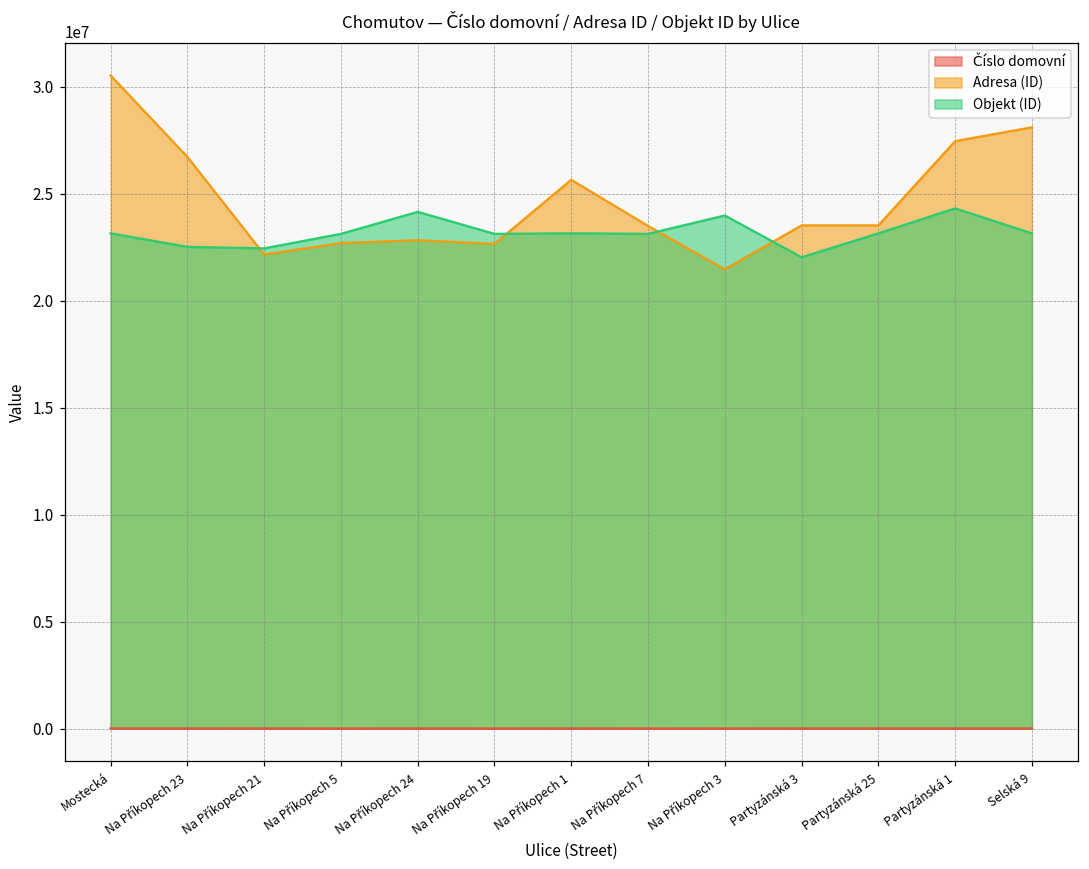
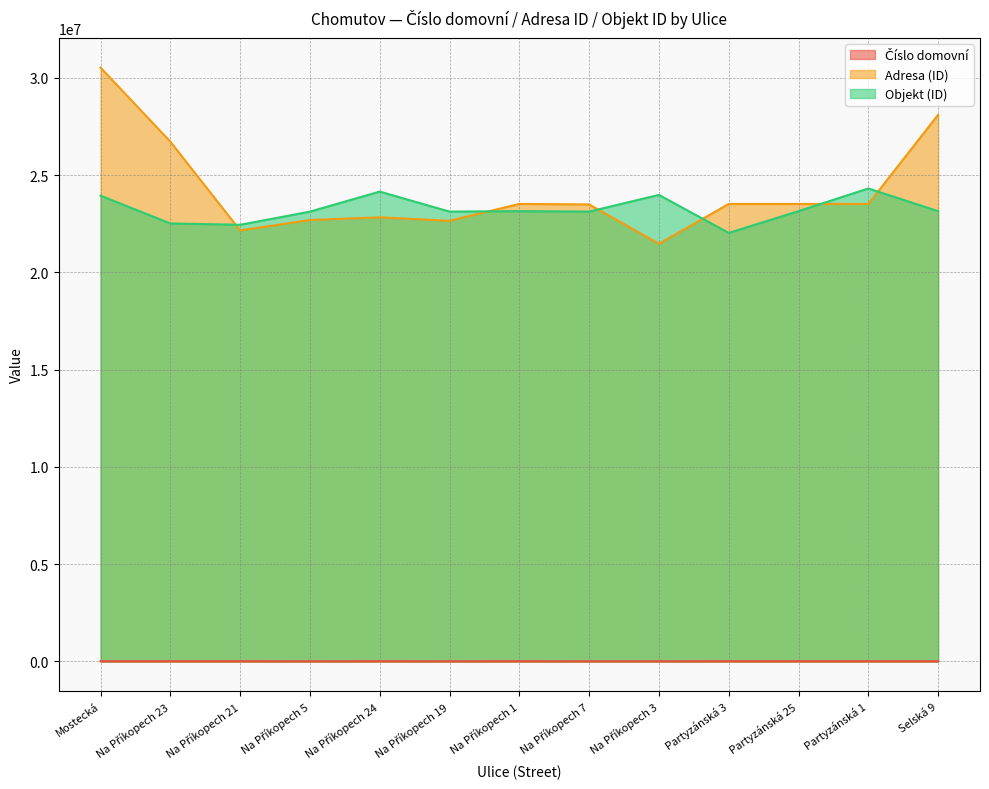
  {
    "Číslo domovní": {
      "Mostecká": 0,
      "Na Příkopech 23": 0,
      "Na Příkopech 21": 0,
      "Na Příkopech 5": 0,
      "Na Příkopech 24": 0,
      "Na Příkopech 19": 0,
      "Na Příkopech 1": 0,
      "Na Příkopech 7": 0,
      "Na Příkopech 3": 0,
      "Partyzánská 3": 0,
      "Partyzánská 25": 0,
      "Partyzánská 1": 0,
      "Selská 9": 0
    },
    "Adresa (ID)": {
      "Mostecká": 30500000,
      "Na Příkopech 23": 26700000,
      "Na Příkopech 21": 22200000,
      "Na Příkopech 5": 22700000,
      "Na Příkopech 24": 22800000,
      "Na Příkopech 19": 22700000,
-     "Na Příkopech 1": 25700000,
+     "Na Příkopech 1": 23500000,
      "Na Příkopech 7": 23500000,
      "Na Příkopech 3": 21500000,
      "Partyzánská 3": 23500000,
      "Partyzánská 25": 23500000,
-     "Partyzánská 1": 27500000,
+     "Partyzánská 1": 23500000,
      "Selská 9": 28100000
    },
    "Objekt (ID)": {
-     "Mostecká": 23100000,
+     "Mostecká": 23900000,
      "Na Příkopech 23": 22500000,
      "Na Příkopech 21": 22400000,
      "Na Příkopech 5": 23100000,
      "Na Příkopech 24": 24200000,
      "Na Příkopech 19": 23100000,
      "Na Příkopech 1": 23100000,
      "Na Příkopech 7": 23100000,
      "Na Příkopech 3": 24000000,
      "Partyzánská 3": 22000000,
      "Partyzánská 25": 23100000,
      "Partyzánská 1": 24300000,
      "Selská 9": 23100000
    }
  }
